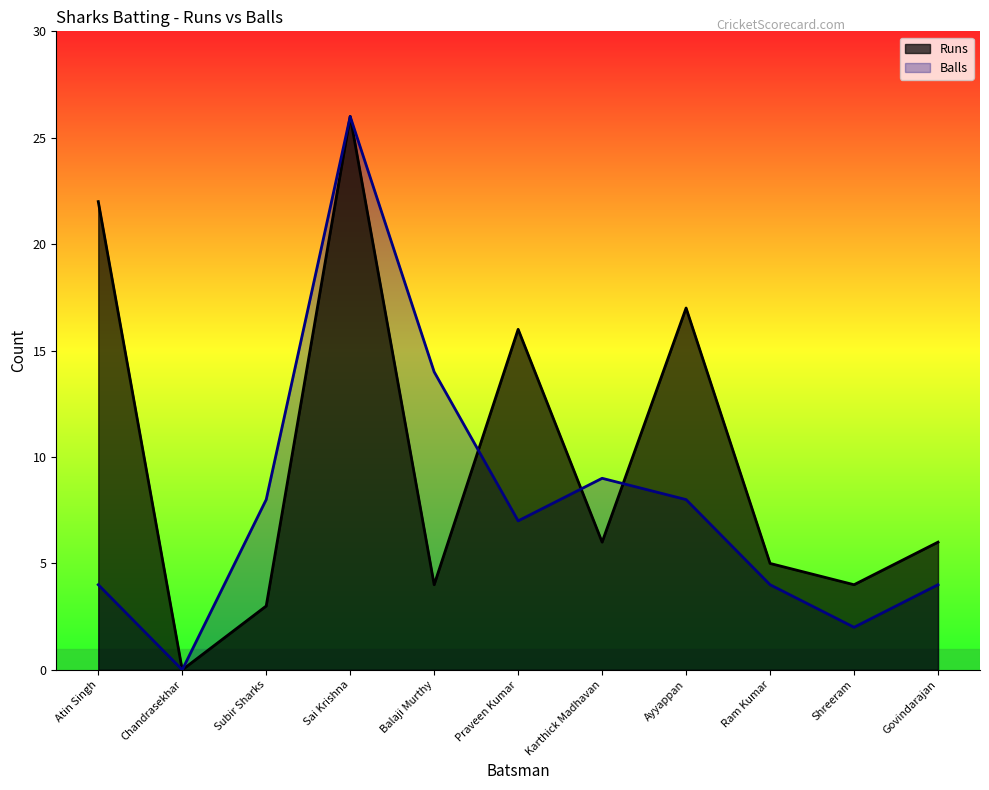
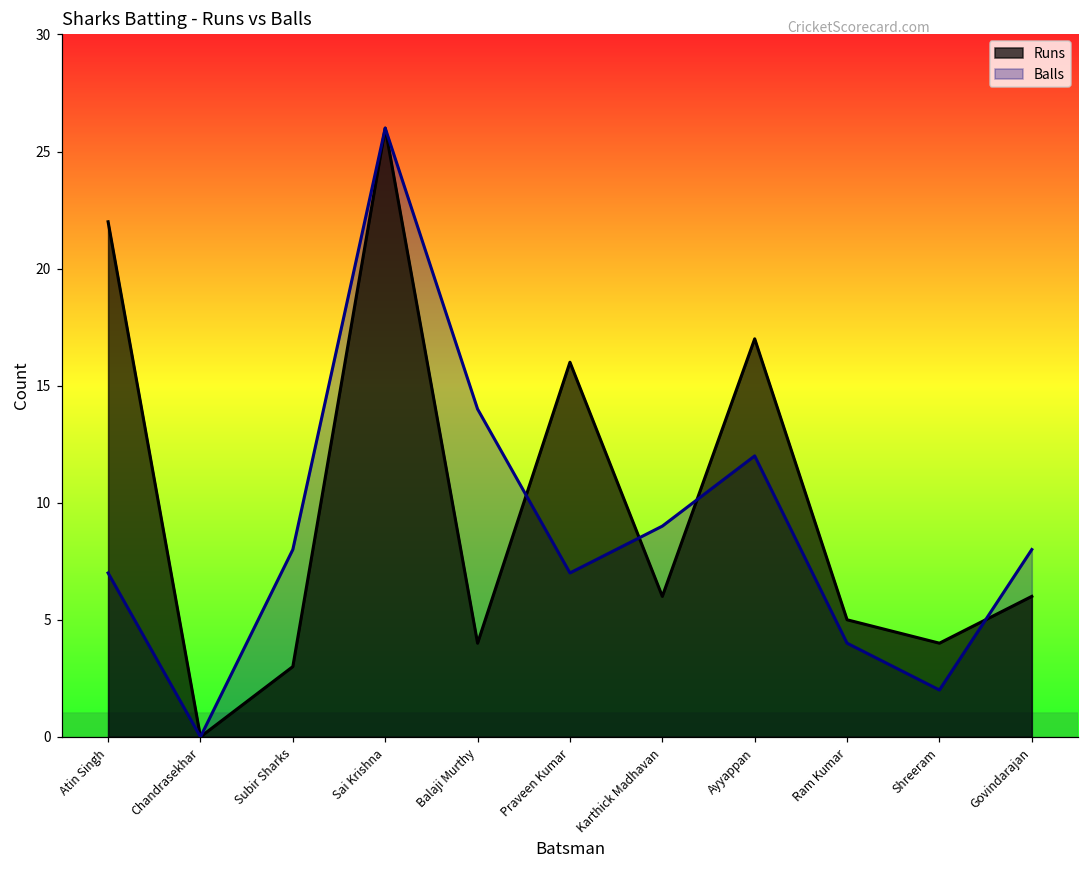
  {
    "Runs": {
      "Atin Singh": 22,
      "Subir Sharks": 3,
      "Balaji Murthy": 4,
      "Praveen Kumar": 16,
      "Karthick Madhavan": 6,
      "Ayyappan": 17,
      "Ram Kumar": 5,
      "Shreeram": 4,
      "Govindarajan": 6
    },
    "Balls": {
-     "Atin Singh": 4,
+     "Atin Singh": 7,
      "Subir Sharks": 8,
      "Balaji Murthy": 14,
      "Praveen Kumar": 7,
      "Karthick Madhavan": 9,
-     "Ayyappan": 8,
+     "Ayyappan": 12,
      "Ram Kumar": 4,
      "Shreeram": 2,
-     "Govindarajan": 4
+     "Govindarajan": 8
    }
  }
